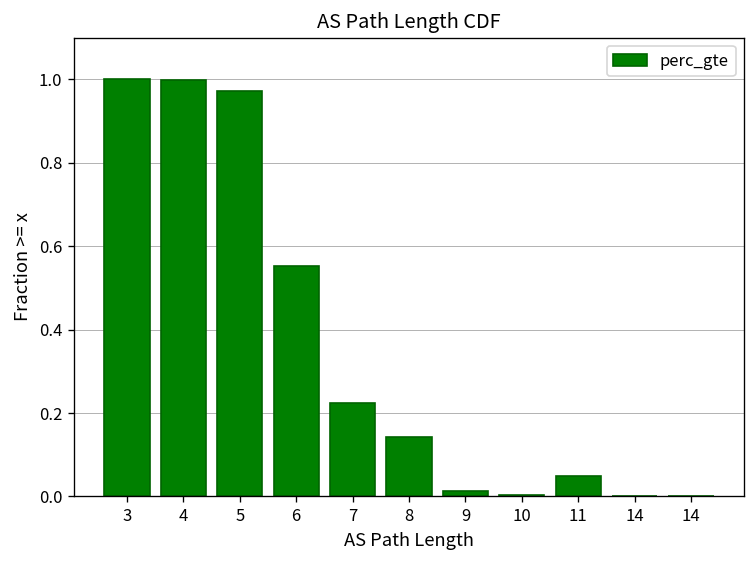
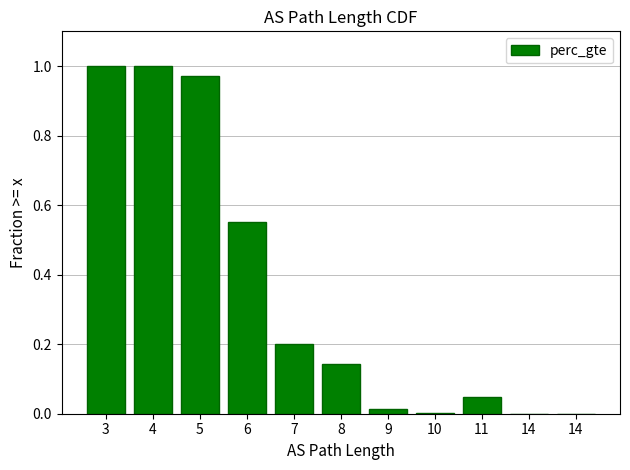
  {
    "3": 1.00,
    "4": 1.00,
    "5": 0.97,
    "6": 0.55,
-   "7": 0.22,
+   "7": 0.20,
    "8": 0.14,
    "9": 0.01,
    "11": 0.05
  }
